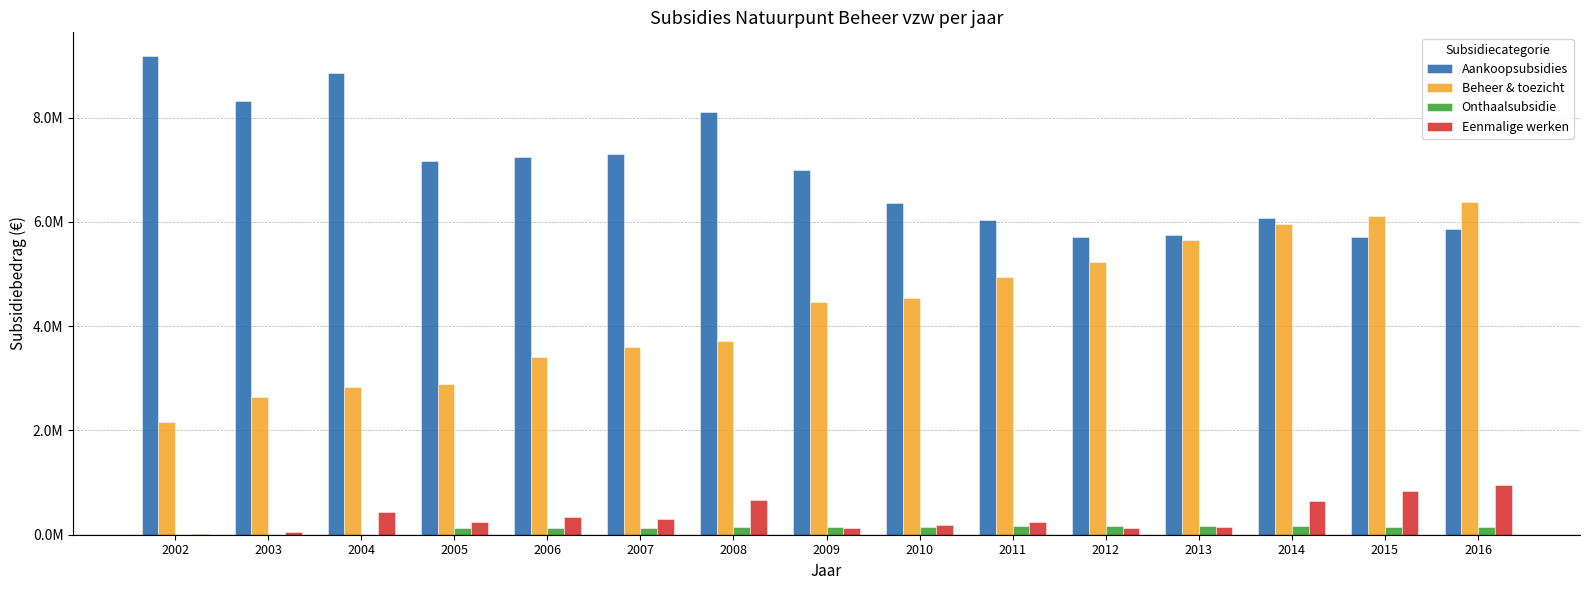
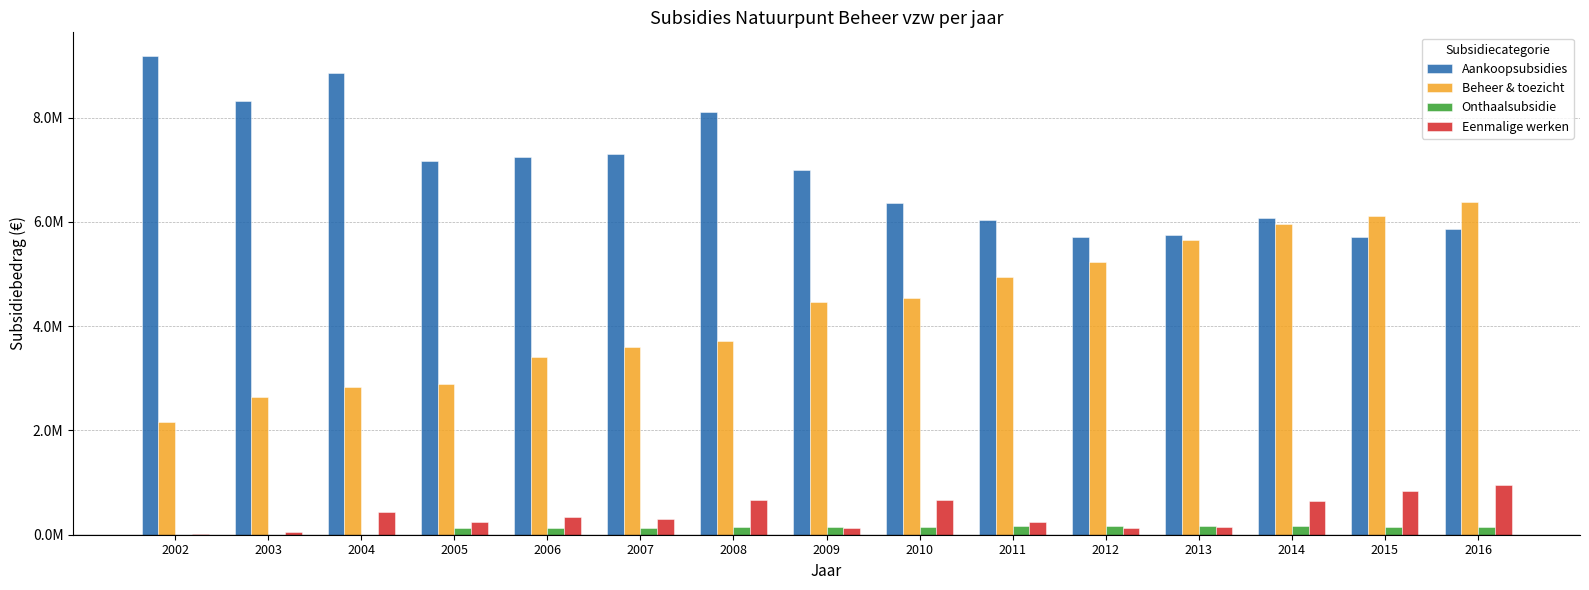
  {
    "Aankoopsubsidies": {
      "2002": 9200000,
      "2003": 8300000,
      "2004": 8900000,
      "2005": 7200000,
      "2006": 7200000,
      "2007": 7300000,
      "2008": 8100000,
      "2009": 7000000,
      "2010": 6400000,
      "2011": 6000000,
      "2012": 5700000,
      "2013": 5800000,
      "2014": 6100000,
      "2015": 5700000,
      "2016": 5900000
    },
    "Beheer & toezicht": {
      "2002": 2200000,
      "2003": 2600000,
      "2004": 2800000,
      "2005": 2900000,
      "2006": 3400000,
      "2007": 3600000,
      "2008": 3700000,
      "2009": 4500000,
      "2010": 4500000,
      "2011": 4900000,
      "2012": 5200000,
      "2013": 5700000,
      "2014": 6000000,
      "2015": 6100000,
      "2016": 6400000
    },
    "Onthaalsubsidie": {
      "2002": 0,
      "2003": 0,
      "2004": 0,
      "2005": 100000,
      "2006": 100000,
      "2007": 100000,
      "2008": 100000,
      "2009": 100000,
      "2010": 100000,
      "2011": 200000,
      "2012": 200000,
      "2013": 200000,
      "2014": 200000,
      "2015": 100000,
      "2016": 200000
    },
    "Eenmalige werken": {
      "2003": 100000,
      "2004": 400000,
      "2005": 200000,
      "2006": 300000,
      "2007": 300000,
      "2008": 700000,
      "2009": 100000,
-     "2010": 200000,
+     "2010": 700000,
      "2011": 200000,
      "2012": 100000,
      "2013": 100000,
      "2014": 600000,
      "2015": 800000,
      "2016": 900000
    }
  }
